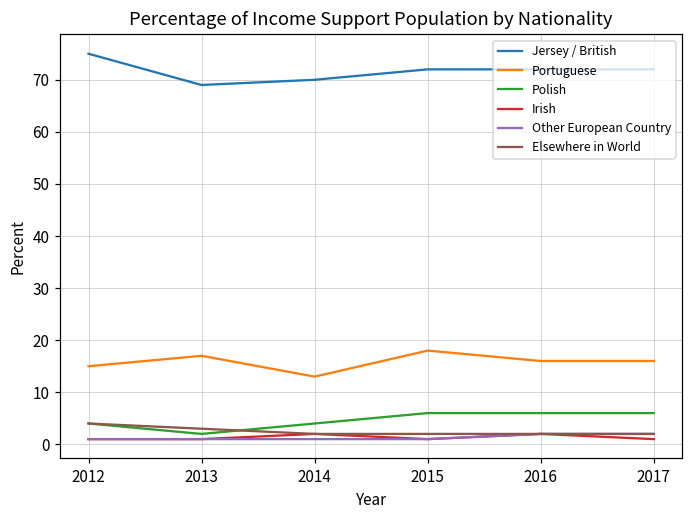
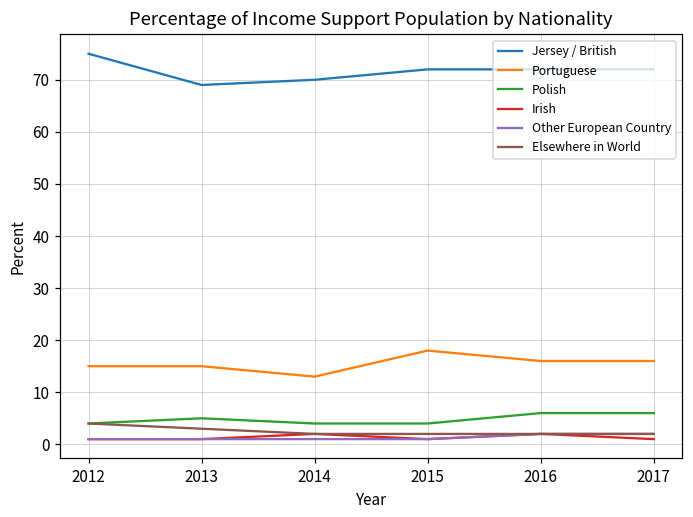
  {
    "Jersey / British": {
      "2012": 75,
      "2013": 69,
      "2014": 70,
      "2015": 72
    },
    "Portuguese": {
      "2012": 15,
-     "2013": 17,
+     "2013": 15,
      "2014": 13,
      "2015": 18,
      "2016": 16,
      "2017": 16
    },
    "Polish": {
-     "2013": 2,
+     "2013": 5,
      "2014": 4,
-     "2015": 6,
+     "2015": 4,
      "2016": 6,
      "2017": 6
    },
    "Irish": {
      "2017": 1
    },
    "Other European Country": {
      "2014": 1
    },
    "Elsewhere in World": {
      "2013": 3,
      "2015": 2
    }
  }
